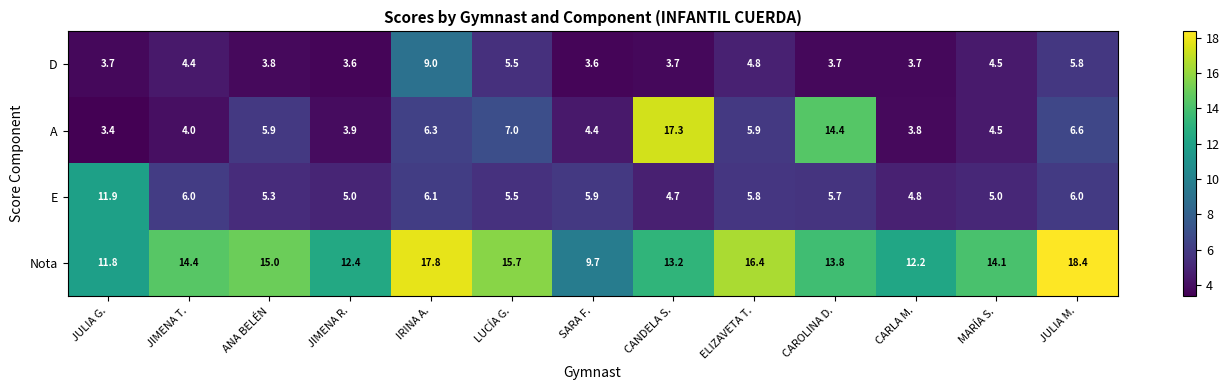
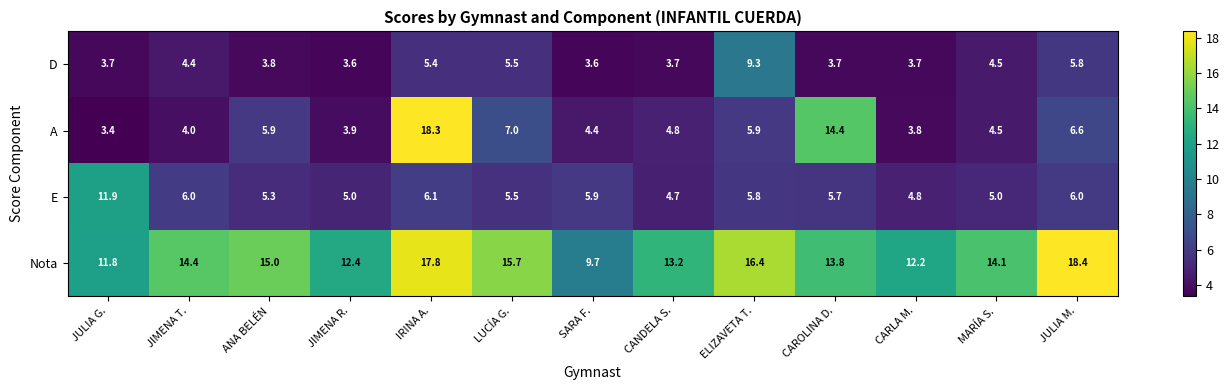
  {
    "D": {
      "JULIA G.": 3.7,
      "JIMENA T.": 4.4,
      "ANA BELÉN": 3.8,
      "JIMENA R.": 3.6,
-     "IRINA A.": 9.0,
+     "IRINA A.": 5.4,
      "LUCÍA G.": 5.5,
      "SARA F.": 3.6,
      "CANDELA S.": 3.7,
-     "ELIZAVETA T.": 4.8,
+     "ELIZAVETA T.": 9.3,
      "CAROLINA D.": 3.7,
      "CARLA M.": 3.7,
      "MARÍA S.": 4.5,
      "JULIA M.": 5.8
    },
    "A": {
      "JULIA G.": 3.4,
      "JIMENA T.": 4.0,
      "ANA BELÉN": 5.9,
      "JIMENA R.": 3.9,
-     "IRINA A.": 6.3,
+     "IRINA A.": 18.3,
      "LUCÍA G.": 7.0,
      "SARA F.": 4.4,
-     "CANDELA S.": 17.3,
+     "CANDELA S.": 4.8,
      "ELIZAVETA T.": 5.9,
      "CAROLINA D.": 14.4,
      "CARLA M.": 3.8,
      "MARÍA S.": 4.5,
      "JULIA M.": 6.6
    },
    "E": {
      "JULIA G.": 11.9,
      "JIMENA T.": 6.0,
      "ANA BELÉN": 5.3,
      "JIMENA R.": 5.0,
      "IRINA A.": 6.1,
      "LUCÍA G.": 5.5,
      "SARA F.": 5.9,
      "CANDELA S.": 4.7,
      "ELIZAVETA T.": 5.8,
      "CAROLINA D.": 5.7,
      "CARLA M.": 4.8,
      "MARÍA S.": 5.0,
      "JULIA M.": 6.0
    },
    "Nota": {
      "JULIA G.": 11.8,
      "JIMENA T.": 14.4,
      "ANA BELÉN": 15.0,
      "JIMENA R.": 12.4,
      "IRINA A.": 17.8,
      "LUCÍA G.": 15.7,
      "SARA F.": 9.7,
      "CANDELA S.": 13.2,
      "ELIZAVETA T.": 16.4,
      "CAROLINA D.": 13.8,
      "CARLA M.": 12.2,
      "MARÍA S.": 14.1,
      "JULIA M.": 18.4
    }
  }
